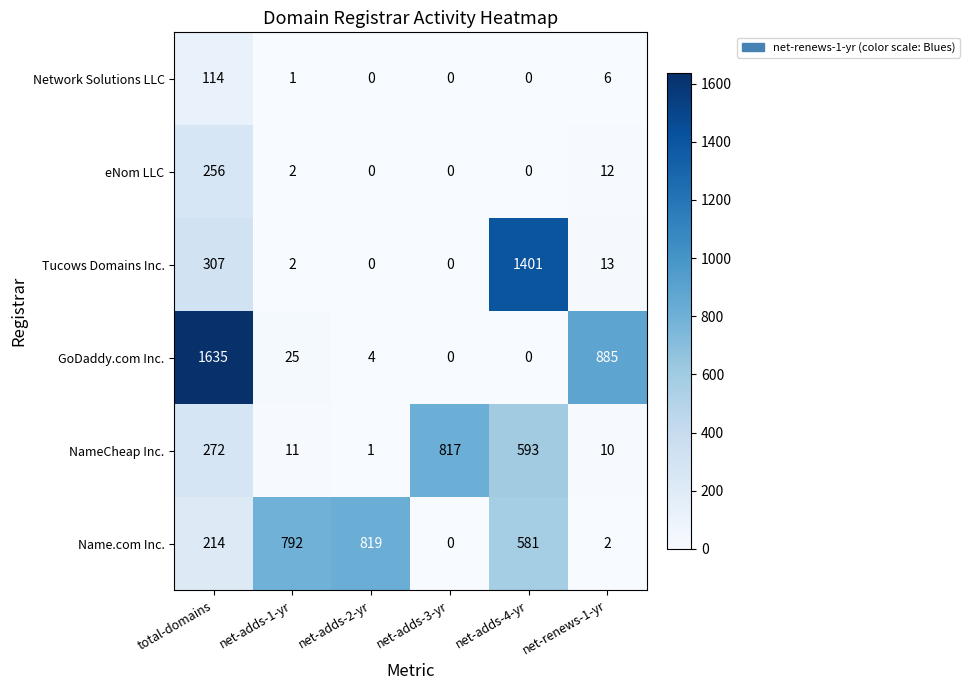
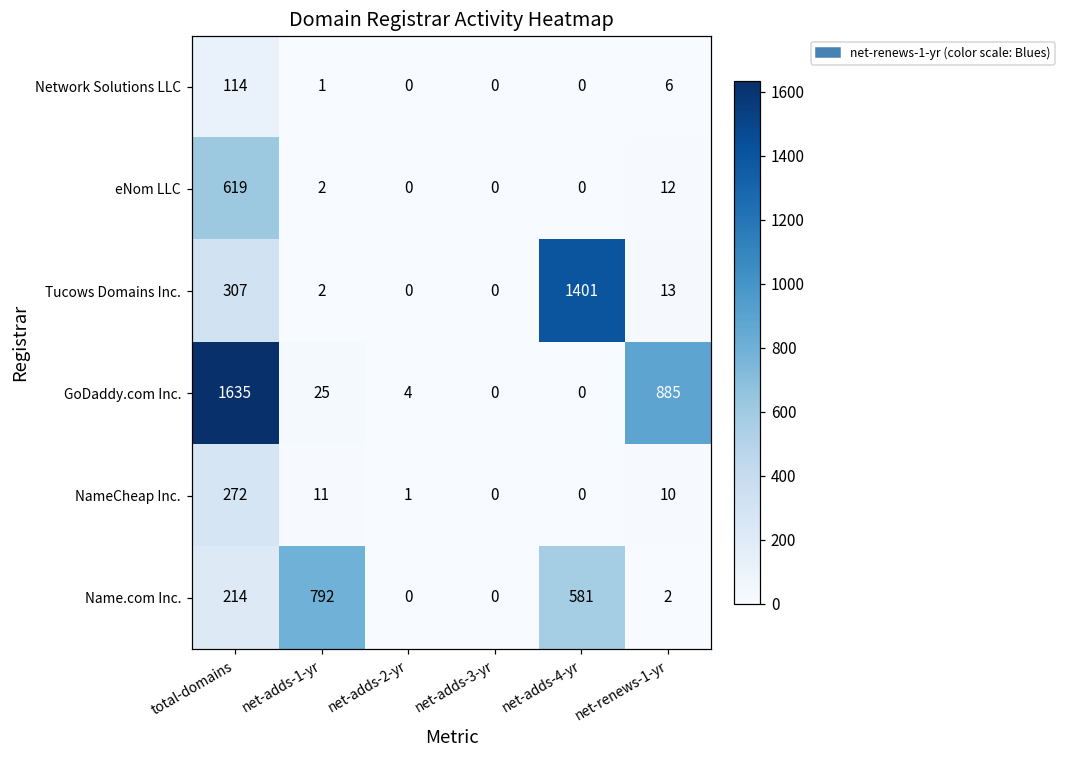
  {
    "Network Solutions LLC": {
      "total-domains": 114,
      "net-adds-1-yr": 1,
      "net-adds-2-yr": 0,
      "net-adds-3-yr": 0,
      "net-adds-4-yr": 0,
      "net-renews-1-yr": 6
    },
    "eNom LLC": {
-     "total-domains": 256,
+     "total-domains": 619,
      "net-adds-1-yr": 2,
      "net-adds-2-yr": 0,
      "net-adds-3-yr": 0,
      "net-adds-4-yr": 0,
      "net-renews-1-yr": 12
    },
    "Tucows Domains Inc.": {
      "total-domains": 307,
      "net-adds-1-yr": 2,
      "net-adds-2-yr": 0,
      "net-adds-3-yr": 0,
      "net-adds-4-yr": 1401,
      "net-renews-1-yr": 13
    },
    "GoDaddy.com Inc.": {
      "total-domains": 1635,
      "net-adds-1-yr": 25,
      "net-adds-2-yr": 4,
      "net-adds-3-yr": 0,
      "net-adds-4-yr": 0,
      "net-renews-1-yr": 885
    },
    "NameCheap Inc.": {
      "total-domains": 272,
      "net-adds-1-yr": 11,
      "net-adds-2-yr": 1,
-     "net-adds-3-yr": 817,
-     "net-adds-4-yr": 593,
+     "net-adds-3-yr": 0,
+     "net-adds-4-yr": 0,
      "net-renews-1-yr": 10
    },
    "Name.com Inc.": {
      "total-domains": 214,
      "net-adds-1-yr": 792,
-     "net-adds-2-yr": 819,
+     "net-adds-2-yr": 0,
      "net-adds-3-yr": 0,
      "net-adds-4-yr": 581,
      "net-renews-1-yr": 2
    }
  }
